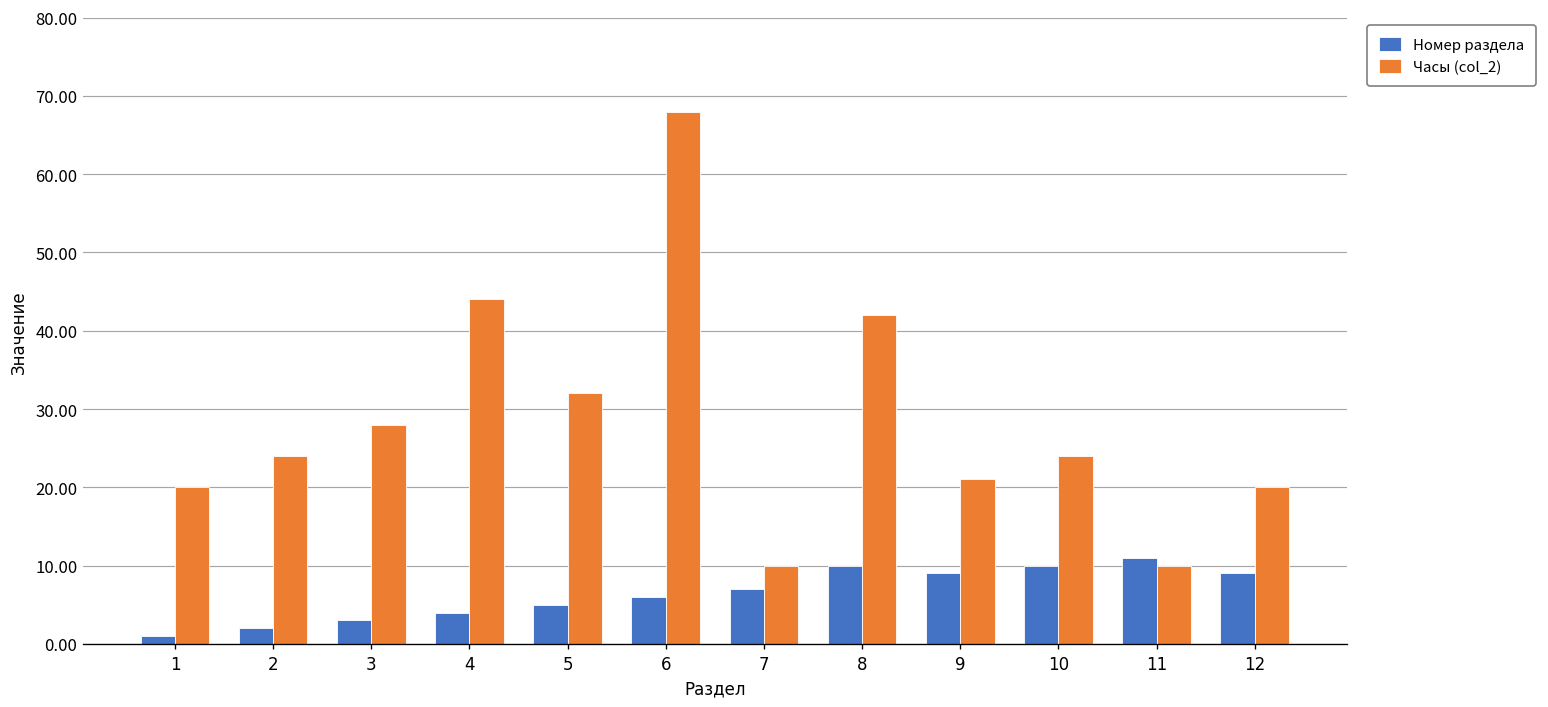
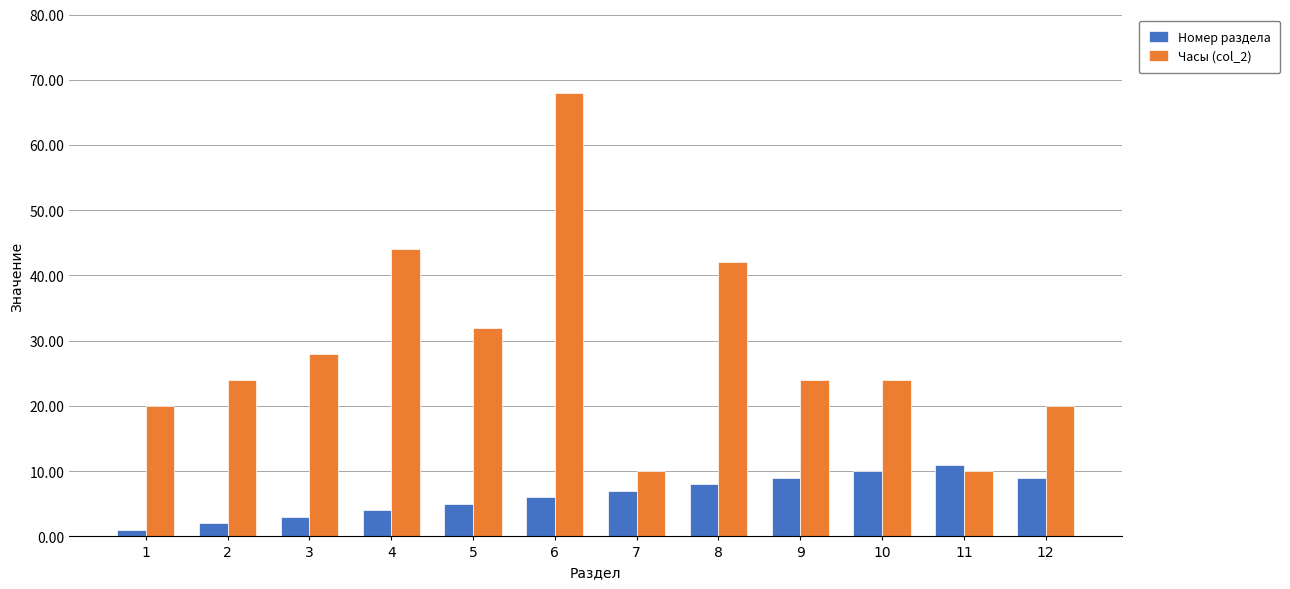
  {
    "Номер раздела": {
      "1": 1,
      "2": 2,
      "3": 3,
      "4": 4,
      "5": 5,
      "6": 6,
      "7": 7,
-     "8": 10,
+     "8": 8,
      "9": 9,
      "10": 10,
      "11": 11,
      "12": 9
    },
    "Часы (col_2)": {
      "1": 20,
      "2": 24,
      "3": 28,
      "4": 44,
      "5": 32,
      "6": 68,
      "7": 10,
      "8": 42,
-     "9": 21,
+     "9": 24,
      "10": 24,
      "11": 10,
      "12": 20
    }
  }
